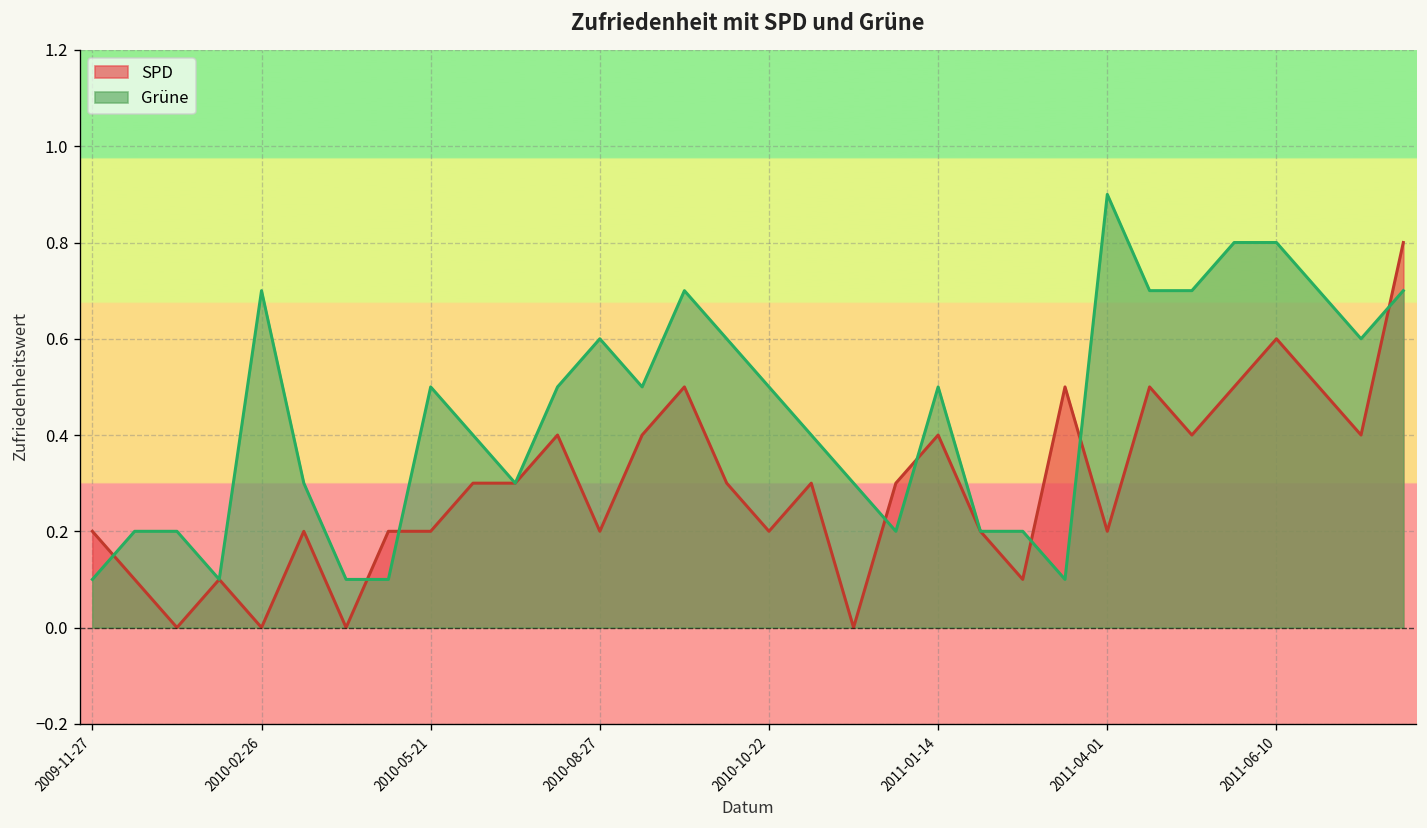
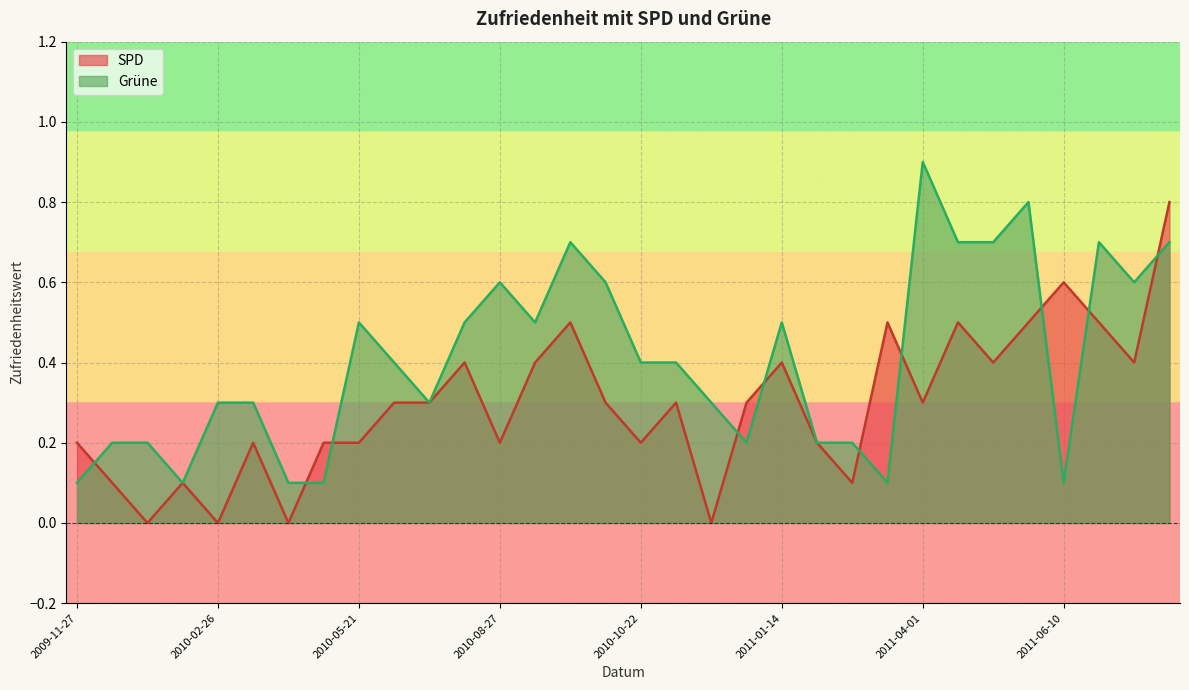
  {
    "SPD": {
      "2009-11-27": 0.2,
      "2010-02-26": 0.0,
      "2010-05-21": 0.2,
      "2010-08-27": 0.2,
      "2010-10-22": 0.2,
      "2011-01-14": 0.4,
-     "2011-04-01": 0.2,
+     "2011-04-01": 0.3,
      "2011-06-10": 0.6
    },
    "Grüne": {
      "2009-11-27": 0.1,
-     "2010-02-26": 0.7,
+     "2010-02-26": 0.3,
      "2010-05-21": 0.5,
      "2010-08-27": 0.6,
-     "2010-10-22": 0.5,
+     "2010-10-22": 0.4,
      "2011-01-14": 0.5,
      "2011-04-01": 0.9,
-     "2011-06-10": 0.8
+     "2011-06-10": 0.1
    }
  }
